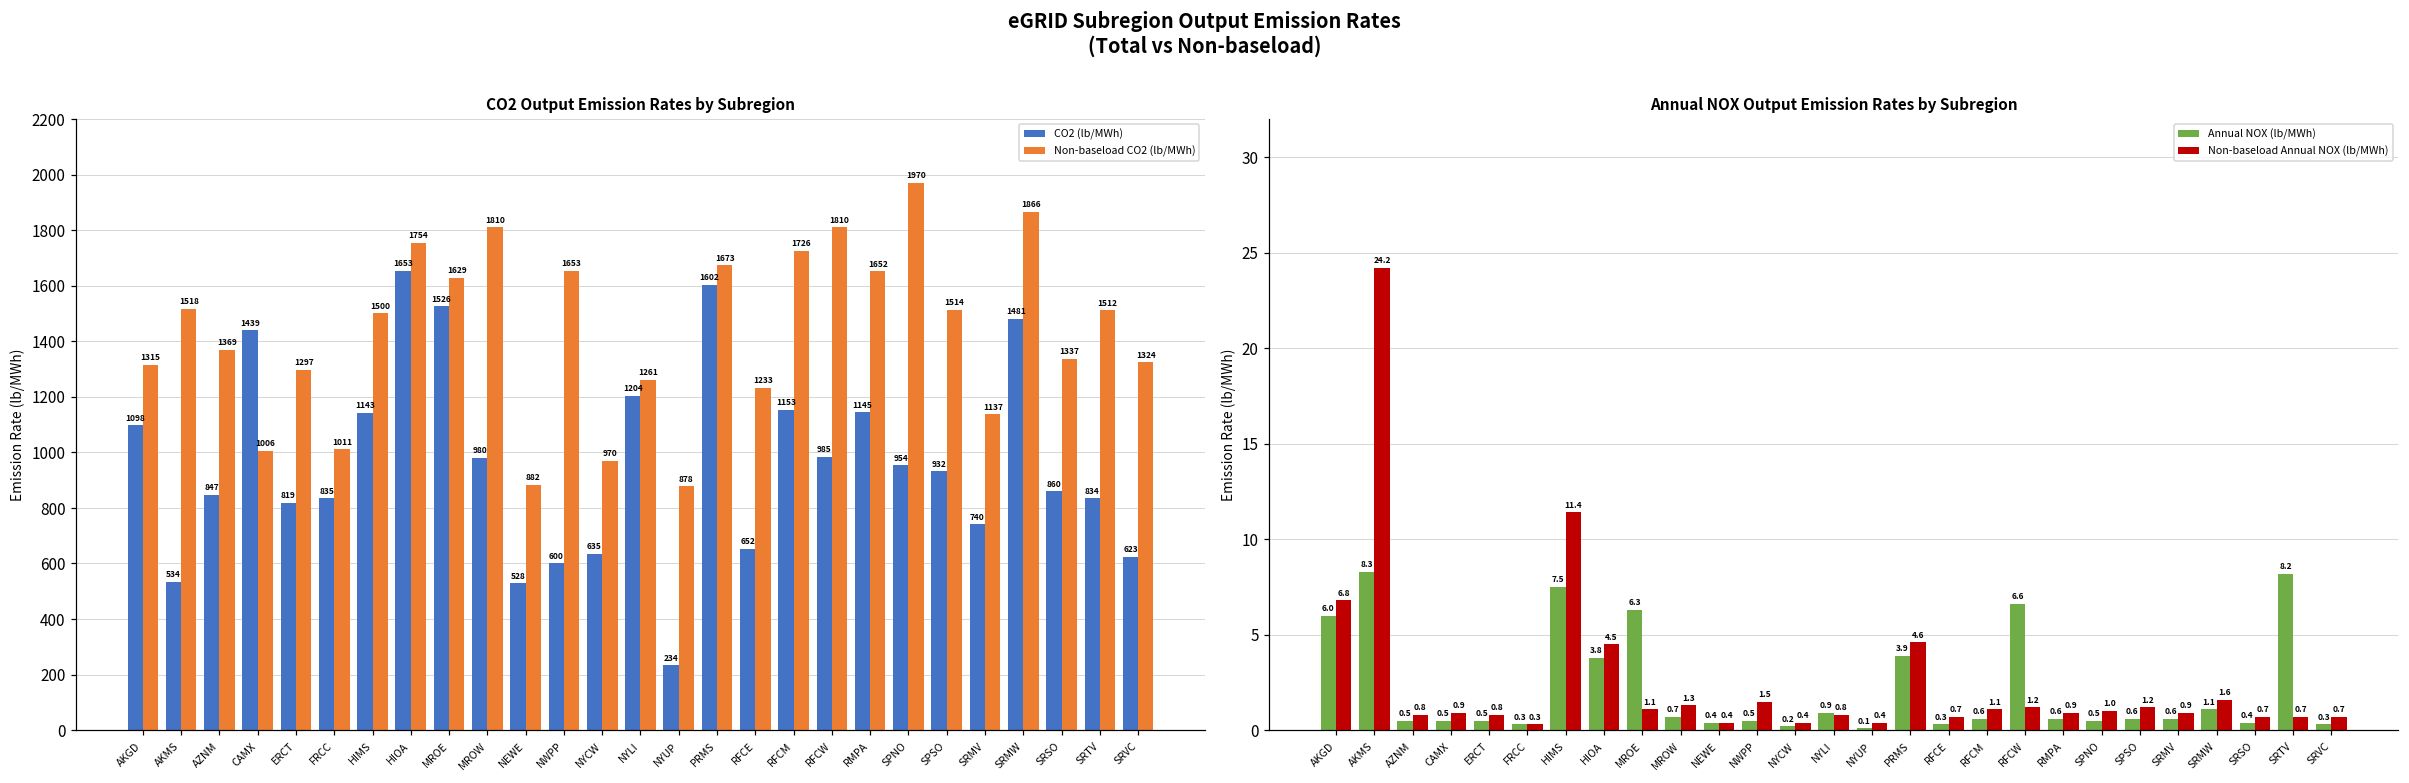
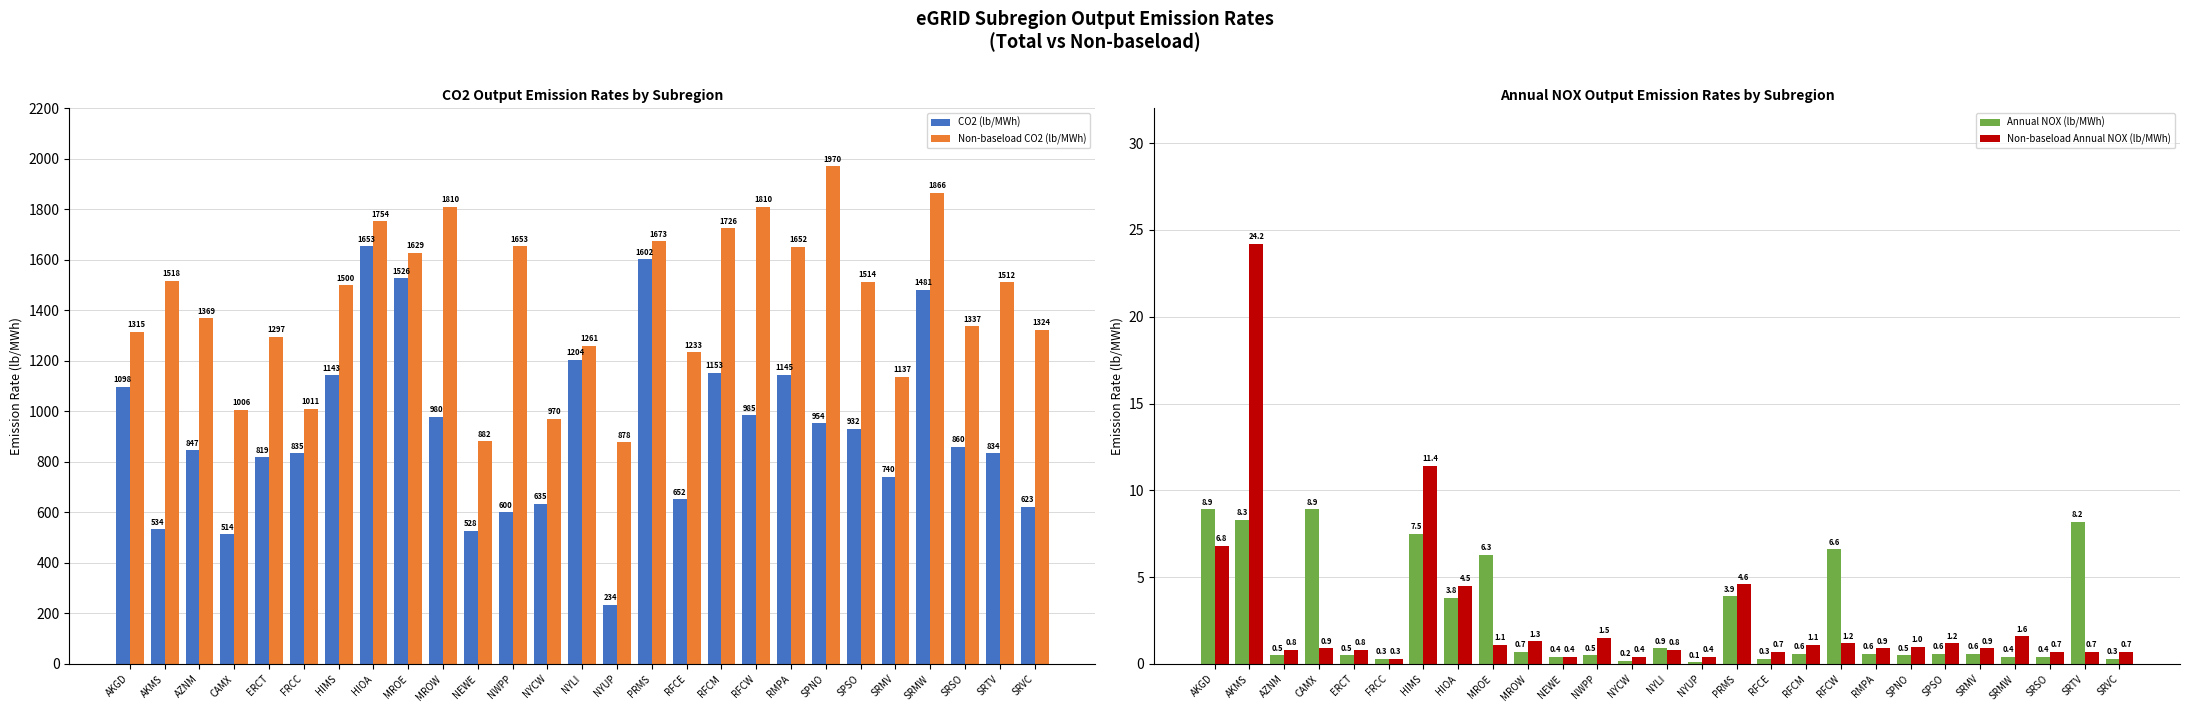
  {
    "CO2 Output Emission Rates by Subregion": {
      "CO2 (lb/MWh)": {
        "AKGD": 1098,
        "AKMS": 534,
        "AZNM": 847,
-       "CAMX": 1439,
+       "CAMX": 514,
        "ERCT": 819,
        "FRCC": 835,
        "HIMS": 1143,
        "HIOA": 1653,
        "MROE": 1526,
        "MROW": 980,
        "NEWE": 528,
        "NWPP": 600,
        "NYCW": 635,
        "NYLI": 1204,
        "NYUP": 234,
        "PRMS": 1602,
        "RFCE": 652,
        "RFCM": 1153,
        "RFCW": 985,
        "RMPA": 1145,
        "SPNO": 954,
        "SPSO": 932,
        "SRMV": 740,
        "SRMW": 1481,
        "SRSO": 860,
        "SRTV": 834,
        "SRVC": 623
      },
      "Non-baseload CO2 (lb/MWh)": {
        "AKGD": 1315,
        "AKMS": 1518,
        "AZNM": 1369,
        "CAMX": 1006,
        "ERCT": 1297,
        "FRCC": 1011,
        "HIMS": 1500,
        "HIOA": 1754,
        "MROE": 1629,
        "MROW": 1810,
        "NEWE": 882,
        "NWPP": 1653,
        "NYCW": 970,
        "NYLI": 1261,
        "NYUP": 878,
        "PRMS": 1673,
        "RFCE": 1233,
        "RFCM": 1726,
        "RFCW": 1810,
        "RMPA": 1652,
        "SPNO": 1970,
        "SPSO": 1514,
        "SRMV": 1137,
        "SRMW": 1866,
        "SRSO": 1337,
        "SRTV": 1512,
        "SRVC": 1324
      }
    },
    "Annual NOX Output Emission Rates by Subregion": {
      "Annual NOX (lb/MWh)": {
-       "AKGD": 6.0,
+       "AKGD": 8.9,
        "AKMS": 8.3,
        "AZNM": 0.5,
-       "CAMX": 0.5,
+       "CAMX": 8.9,
        "ERCT": 0.5,
        "FRCC": 0.3,
        "HIMS": 7.5,
        "HIOA": 3.8,
        "MROE": 6.3,
        "MROW": 0.7,
        "NEWE": 0.4,
        "NWPP": 0.5,
        "NYCW": 0.2,
        "NYLI": 0.9,
        "NYUP": 0.1,
        "PRMS": 3.9,
        "RFCE": 0.3,
        "RFCM": 0.6,
        "RFCW": 6.6,
        "RMPA": 0.6,
        "SPNO": 0.5,
        "SPSO": 0.6,
        "SRMV": 0.6,
-       "SRMW": 1.1,
+       "SRMW": 0.4,
        "SRSO": 0.4,
        "SRTV": 8.2,
        "SRVC": 0.3
      },
      "Non-baseload Annual NOX (lb/MWh)": {
        "AKGD": 6.8,
        "AKMS": 24.2,
        "AZNM": 0.8,
        "CAMX": 0.9,
        "ERCT": 0.8,
        "FRCC": 0.3,
        "HIMS": 11.4,
        "HIOA": 4.5,
        "MROE": 1.1,
        "MROW": 1.3,
        "NEWE": 0.4,
        "NWPP": 1.5,
        "NYCW": 0.4,
        "NYLI": 0.8,
        "NYUP": 0.4,
        "PRMS": 4.6,
        "RFCE": 0.7,
        "RFCM": 1.1,
        "RFCW": 1.2,
        "RMPA": 0.9,
        "SPNO": 1.0,
        "SPSO": 1.2,
        "SRMV": 0.9,
        "SRMW": 1.6,
        "SRSO": 0.7,
        "SRTV": 0.7,
        "SRVC": 0.7
      }
    }
  }
